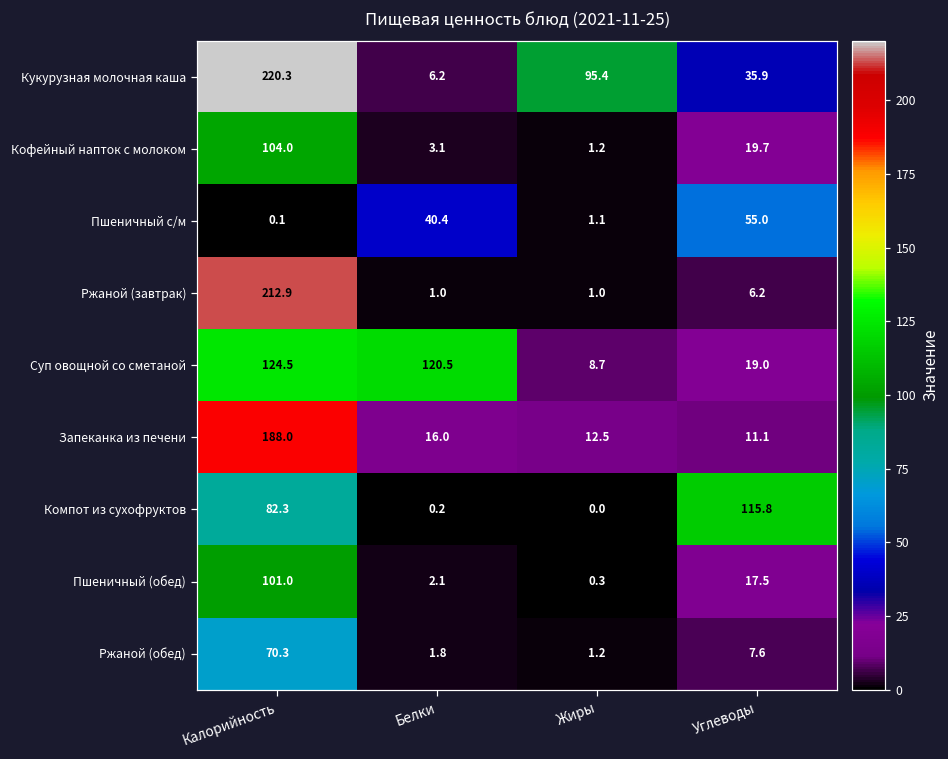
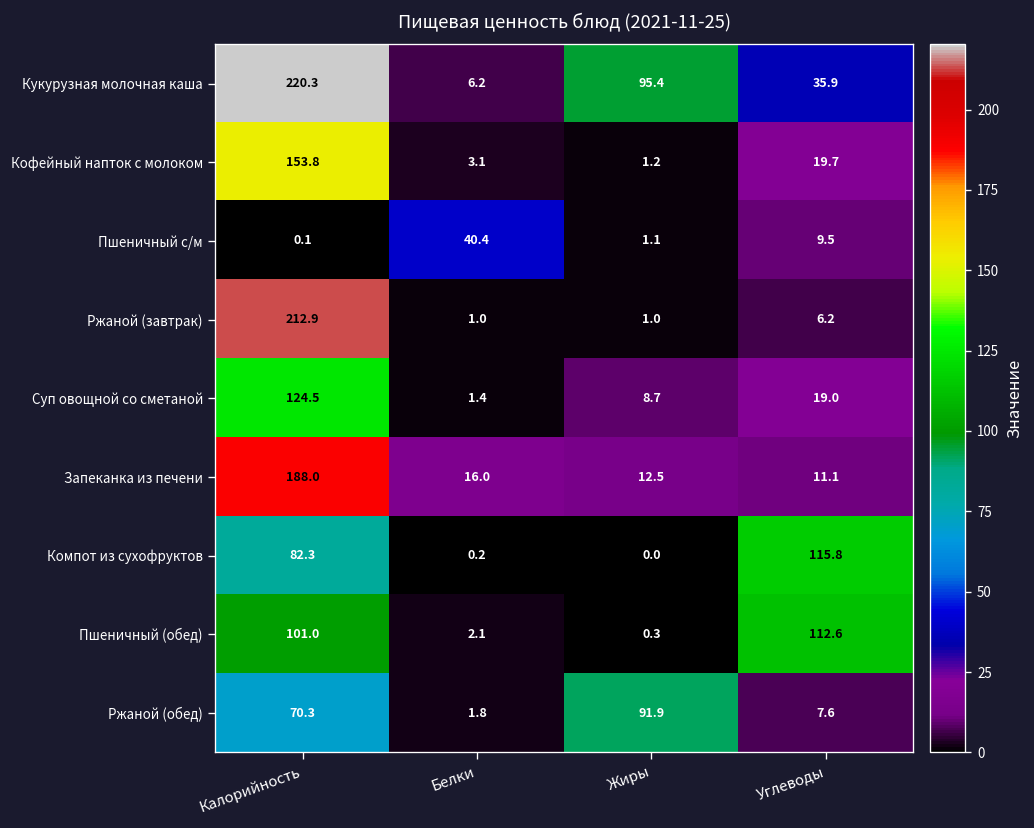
  {
    "Кукурузная молочная каша": {
      "Калорийность": 220.3,
      "Белки": 6.2,
      "Жиры": 95.4,
      "Углеводы": 35.9
    },
    "Кофейный напток с молоком": {
-     "Калорийность": 104.0,
+     "Калорийность": 153.8,
      "Белки": 3.1,
      "Жиры": 1.2,
      "Углеводы": 19.7
    },
    "Пшеничный с/м": {
      "Калорийность": 0.1,
      "Белки": 40.4,
      "Жиры": 1.1,
-     "Углеводы": 55.0
+     "Углеводы": 9.5
    },
    "Ржаной (завтрак)": {
      "Калорийность": 212.9,
      "Белки": 1.0,
      "Жиры": 1.0,
      "Углеводы": 6.2
    },
    "Суп овощной со сметаной": {
      "Калорийность": 124.5,
-     "Белки": 120.5,
+     "Белки": 1.4,
      "Жиры": 8.7,
      "Углеводы": 19.0
    },
    "Запеканка из печени": {
      "Калорийность": 188.0,
      "Белки": 16.0,
      "Жиры": 12.5,
      "Углеводы": 11.1
    },
    "Компот из сухофруктов": {
      "Калорийность": 82.3,
      "Белки": 0.2,
      "Жиры": 0.0,
      "Углеводы": 115.8
    },
    "Пшеничный (обед)": {
      "Калорийность": 101.0,
      "Белки": 2.1,
      "Жиры": 0.3,
-     "Углеводы": 17.5
+     "Углеводы": 112.6
    },
    "Ржаной (обед)": {
      "Калорийность": 70.3,
      "Белки": 1.8,
-     "Жиры": 1.2,
+     "Жиры": 91.9,
      "Углеводы": 7.6
    }
  }
